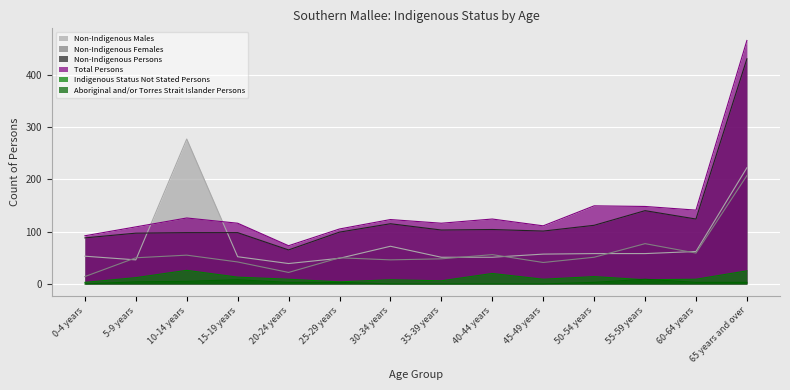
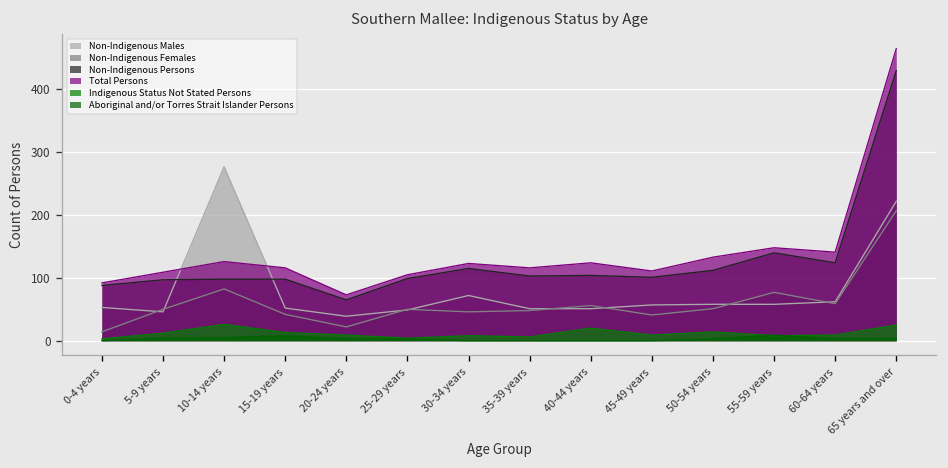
  {
    "Non-Indigenous Males": {
      "0-4 years": 50,
      "10-14 years": 280,
      "15-19 years": 50,
      "20-24 years": 40,
      "30-34 years": 70,
      "40-44 years": 50,
      "45-49 years": 60,
      "50-54 years": 60,
      "55-59 years": 60,
      "65 years and over": 220
    },
    "Non-Indigenous Females": {
      "0-4 years": 10,
-     "10-14 years": 60,
+     "10-14 years": 80,
      "15-19 years": 40,
      "20-24 years": 20,
      "30-34 years": 50,
      "40-44 years": 60,
      "45-49 years": 40,
      "50-54 years": 50,
      "55-59 years": 80,
      "65 years and over": 210
    },
    "Non-Indigenous Persons": {
      "5-9 years": 100,
      "10-14 years": 100,
      "15-19 years": 100,
      "20-24 years": 70,
      "25-29 years": 100,
      "30-34 years": 120,
      "35-39 years": 100,
      "40-44 years": 100,
      "45-49 years": 100,
      "50-54 years": 110,
      "55-59 years": 140,
      "60-64 years": 120,
      "65 years and over": 430
    },
    "Total Persons": {
      "5-9 years": 110,
      "10-14 years": 130,
      "15-19 years": 120,
      "20-24 years": 70,
      "25-29 years": 110,
      "30-34 years": 120,
      "35-39 years": 120,
      "40-44 years": 120,
      "45-49 years": 110,
-     "50-54 years": 150,
+     "50-54 years": 130,
      "55-59 years": 150,
      "60-64 years": 140,
      "65 years and over": 470
    }
  }
